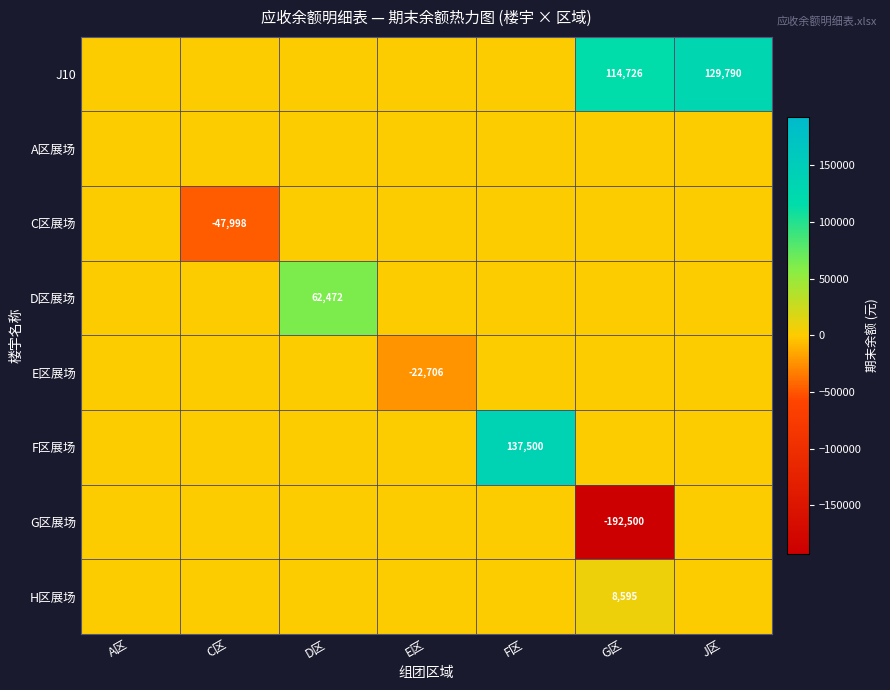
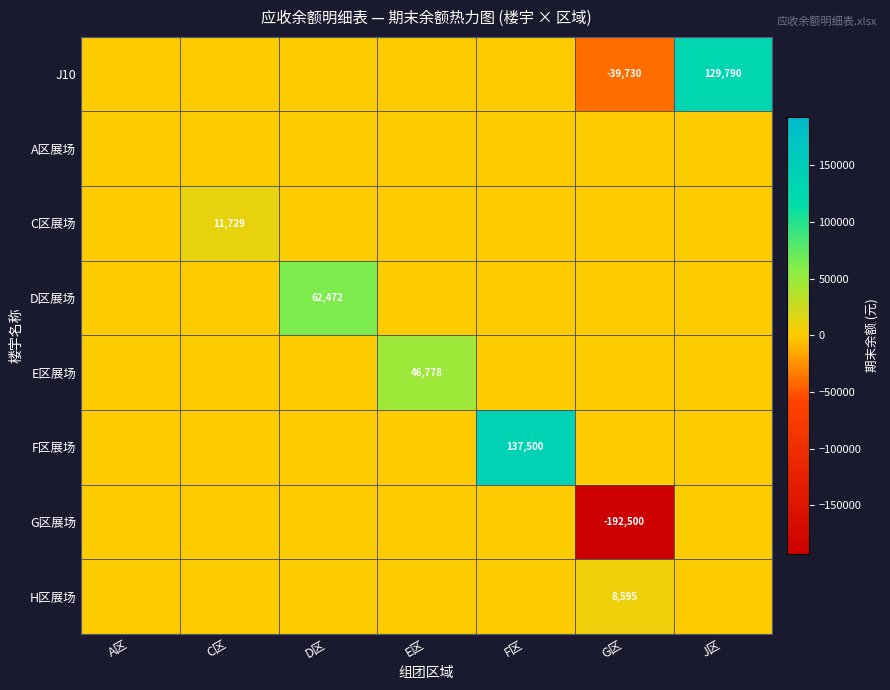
  {
    "J10": {
-     "G区": "114,726",
+     "G区": "-39,730",
      "J区": "129,790"
    },
    "C区展场": {
-     "C区": "-47,998"
+     "C区": "11,729"
    },
    "D区展场": {
      "D区": "62,472"
    },
    "E区展场": {
-     "E区": "-22,706"
+     "E区": "46,778"
    },
    "F区展场": {
      "F区": "137,500"
    },
    "G区展场": {
      "G区": "-192,500"
    },
    "H区展场": {
      "G区": "8,595"
    }
  }
